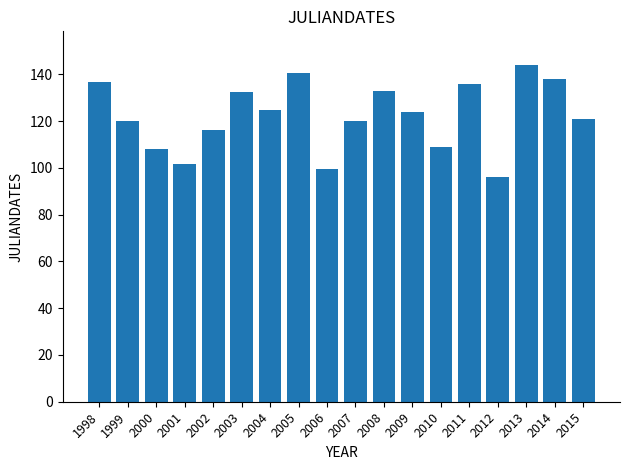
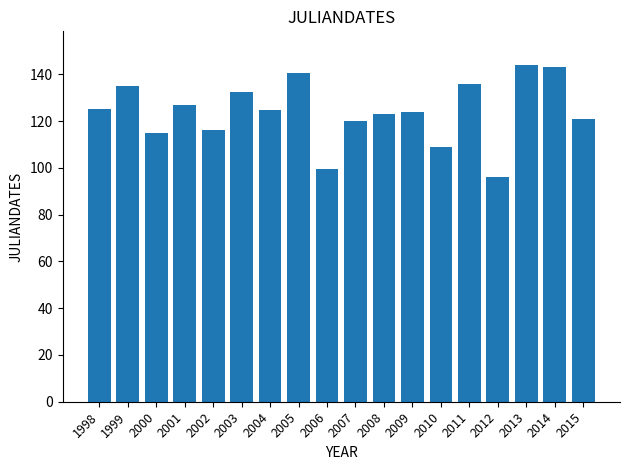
  {
-   "1998": 137,
-   "1999": 120,
-   "2000": 108,
-   "2001": 102,
+   "1998": 125,
+   "1999": 135,
+   "2000": 115,
+   "2001": 127,
    "2002": 116,
    "2003": 132,
    "2004": 125,
    "2005": 141,
    "2006": 100,
    "2007": 120,
-   "2008": 133,
+   "2008": 123,
    "2009": 124,
    "2010": 109,
    "2011": 136,
    "2012": 96,
    "2013": 144,
-   "2014": 138,
+   "2014": 143,
    "2015": 121
  }
